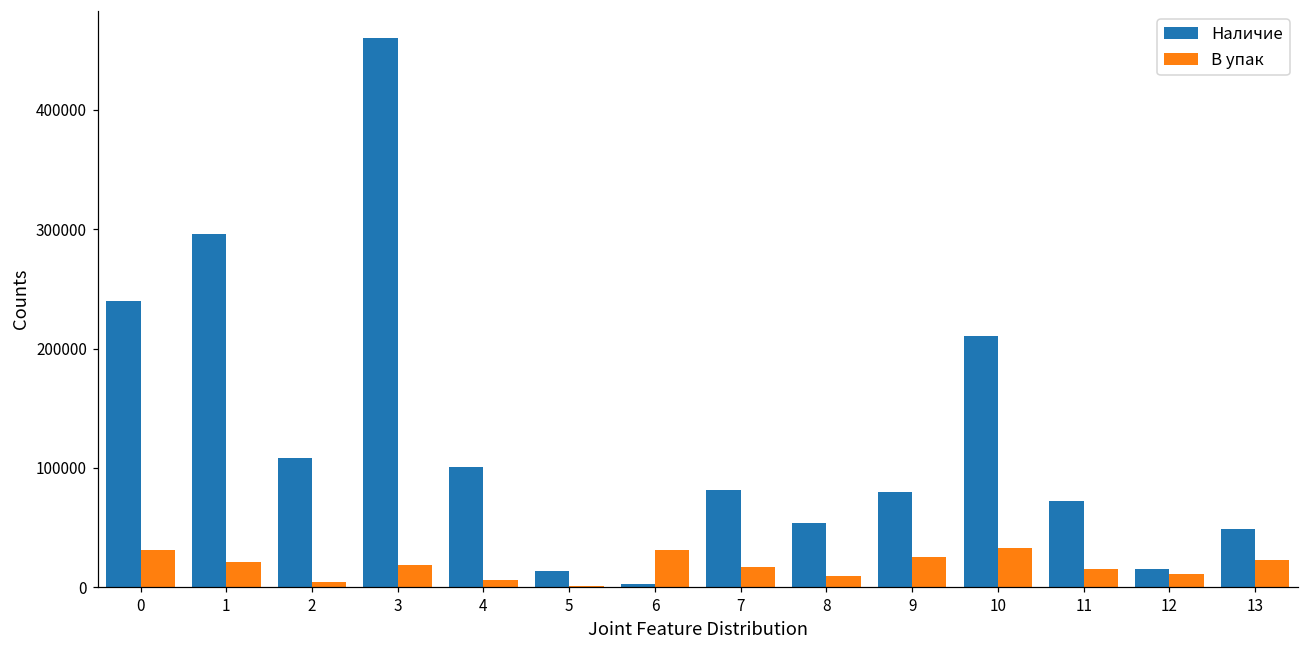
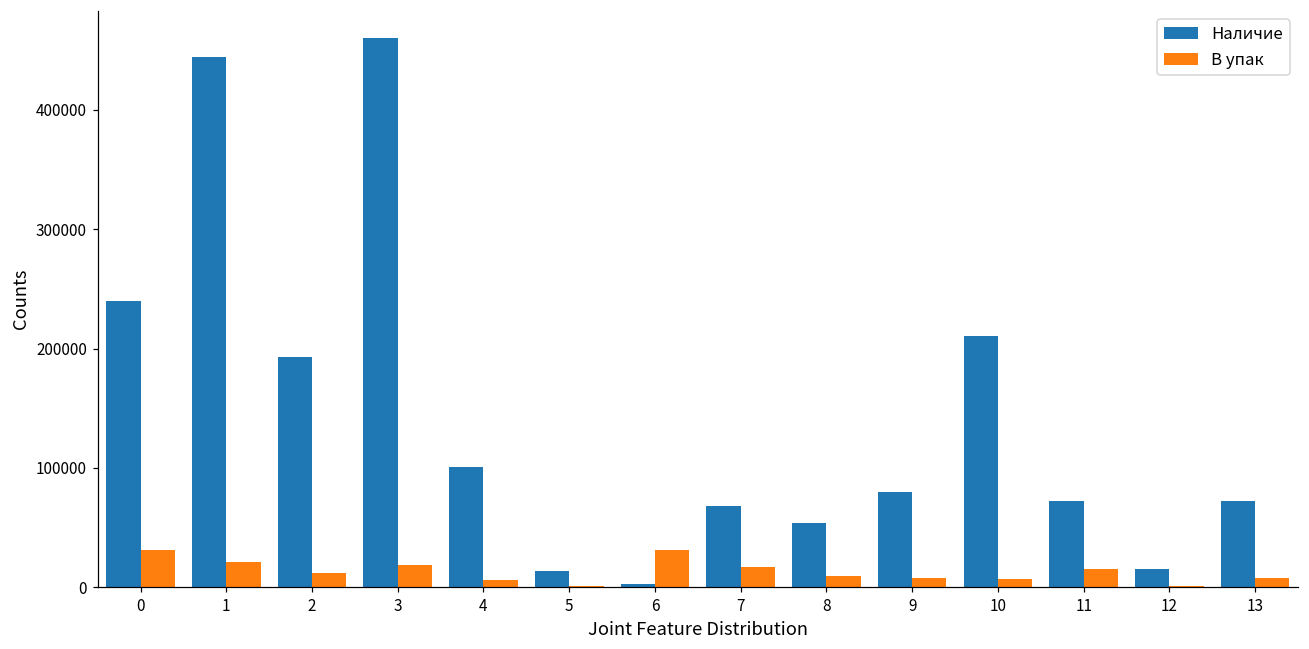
  {
    "Наличие": {
      "0": 240000,
-     "1": 296000,
-     "2": 108000,
+     "1": 445000,
+     "2": 193000,
      "3": 460000,
      "4": 101000,
      "5": 14000,
      "6": 3000,
-     "7": 81000,
+     "7": 68000,
      "8": 54000,
      "9": 80000,
      "10": 210000,
      "11": 72000,
      "12": 15000,
-     "13": 48000
+     "13": 72000
    },
    "В упак": {
      "0": 31000,
      "1": 21000,
-     "2": 4000,
+     "2": 12000,
      "3": 18000,
      "4": 6000,
      "6": 31000,
      "7": 17000,
      "8": 9000,
-     "9": 26000,
-     "10": 33000,
+     "9": 8000,
+     "10": 7000,
      "11": 15000,
-     "12": 11000,
-     "13": 23000
+     "12": 1000,
+     "13": 8000
    }
  }
